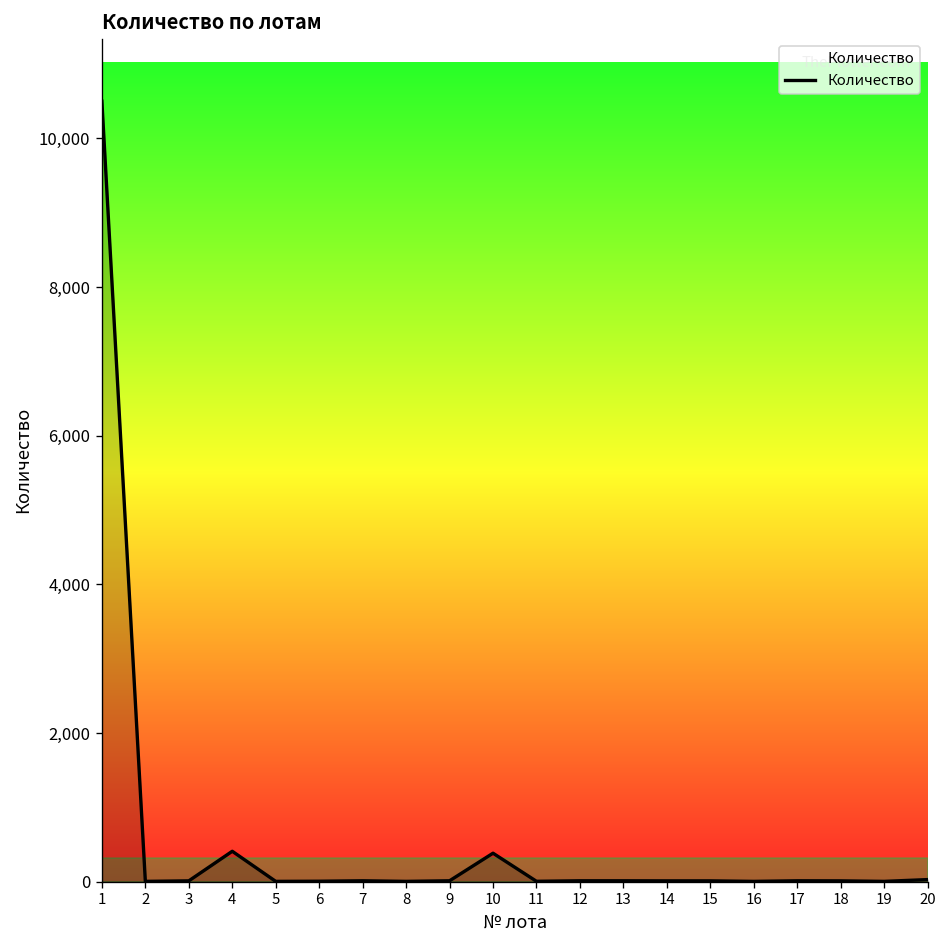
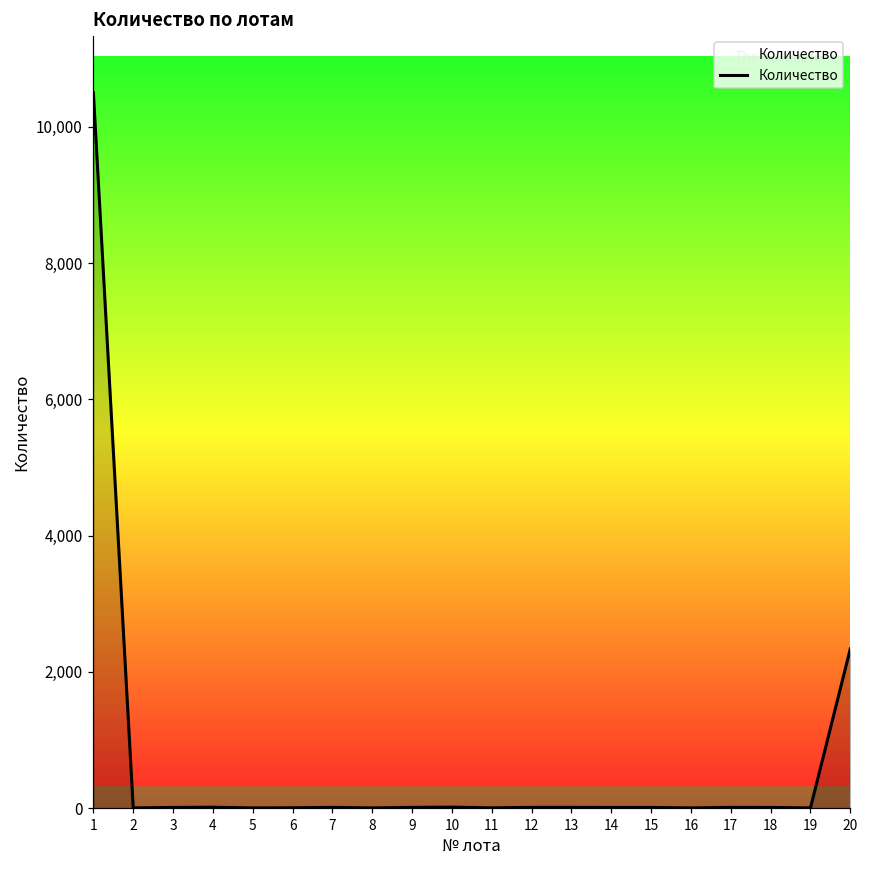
  {
    "1": "10,500",
    "2": "0",
    "3": "0",
-   "4": "400",
+   "4": "0",
    "5": "0",
    "6": "0",
    "7": "0",
    "8": "0",
    "9": "0",
-   "10": "400",
+   "10": "0",
    "11": "0",
    "12": "0",
    "13": "0",
    "14": "0",
    "15": "0",
    "16": "0",
    "17": "0",
    "18": "0",
    "19": "0",
-   "20": "0"
+   "20": "2,300"
  }
